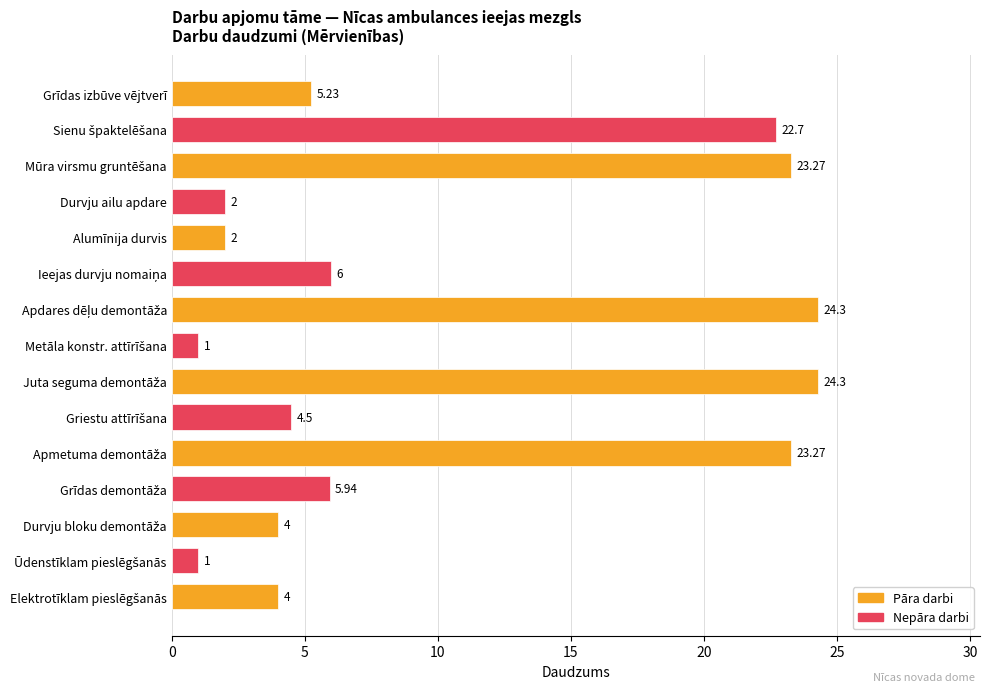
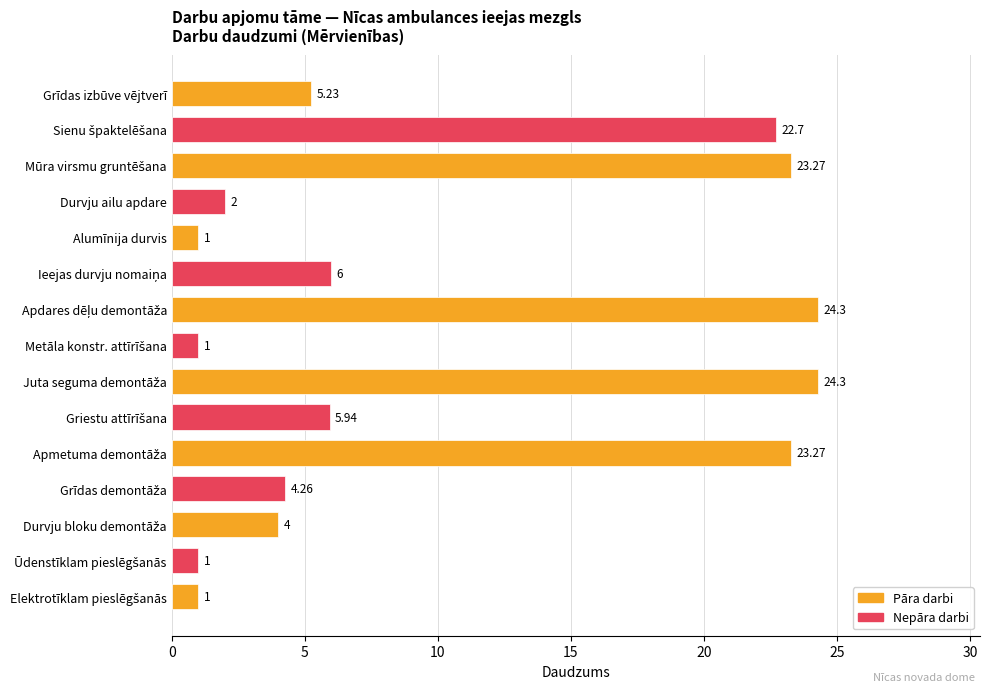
  {
    "Grīdas izbūve vējtverī": 5.23,
    "Sienu špaktelēšana": 22.7,
    "Mūra virsmu gruntēšana": 23.27,
    "Durvju ailu apdare": 2,
-   "Alumīnija durvis": 2,
+   "Alumīnija durvis": 1,
    "Ieejas durvju nomaiņa": 6,
    "Apdares dēļu demontāža": 24.3,
    "Metāla konstr. attīrīšana": 1,
    "Juta seguma demontāža": 24.3,
-   "Griestu attīrīšana": 4.5,
+   "Griestu attīrīšana": 5.94,
    "Apmetuma demontāža": 23.27,
-   "Grīdas demontāža": 5.94,
+   "Grīdas demontāža": 4.26,
    "Durvju bloku demontāža": 4,
    "Ūdenstīklam pieslēgšanās": 1,
-   "Elektrotīklam pieslēgšanās": 4
+   "Elektrotīklam pieslēgšanās": 1
  }
